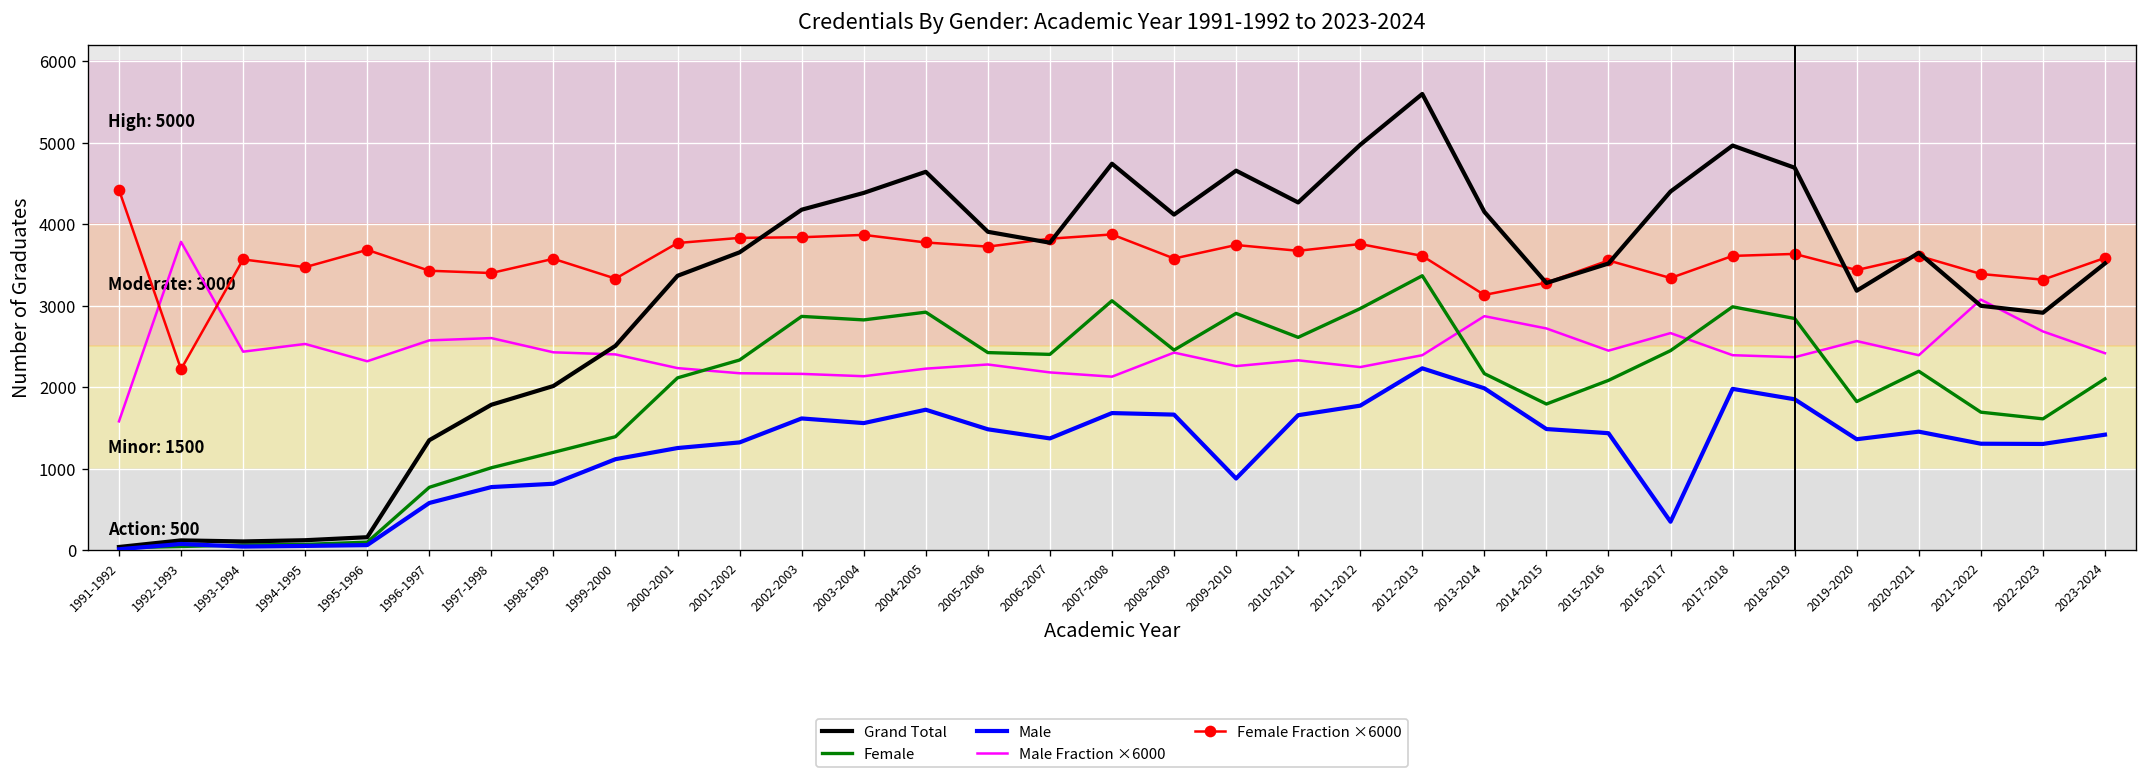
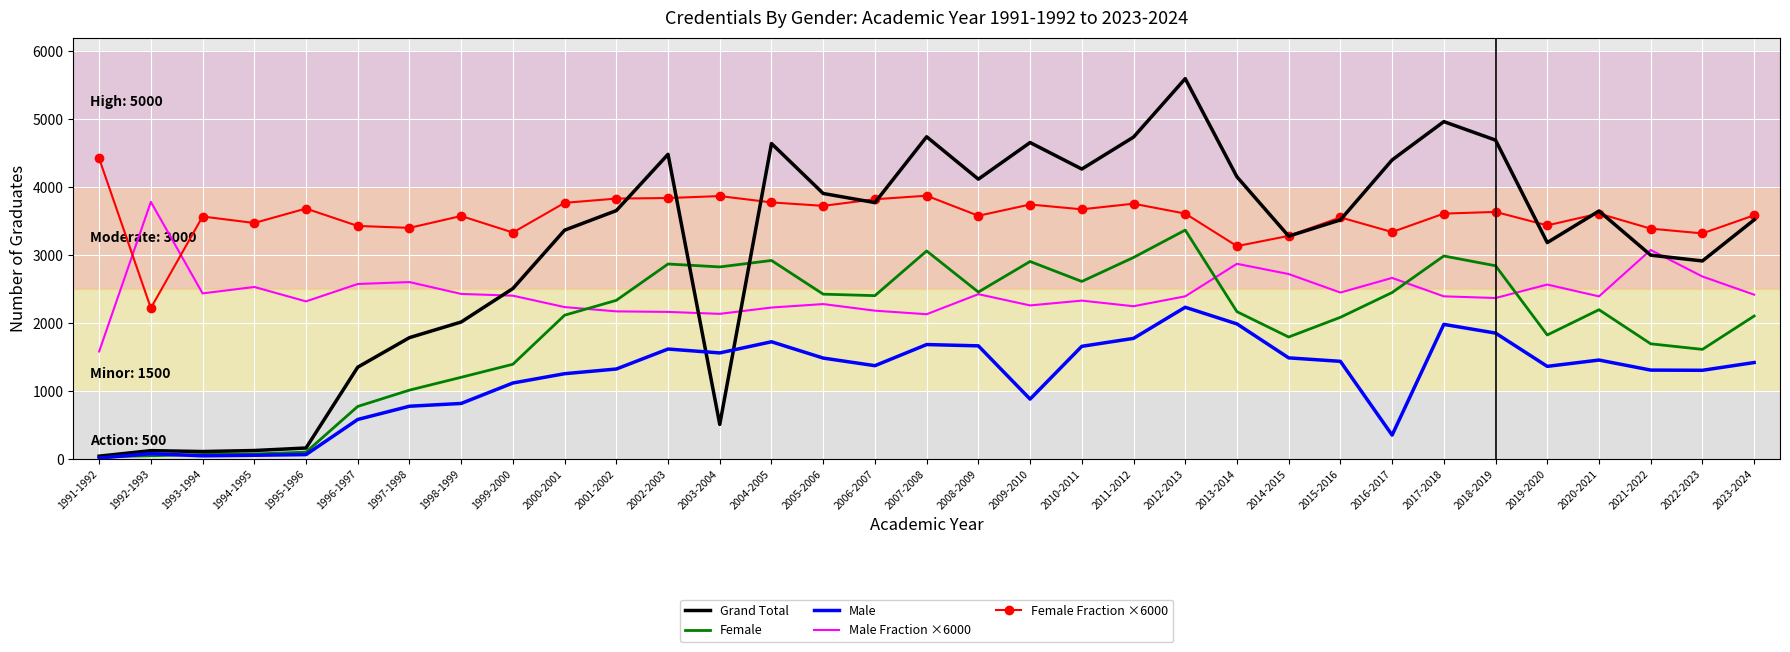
  {
    "Grand Total": {
      "1993-1994": 100,
      "1994-1995": 100,
      "1995-1996": 200,
      "1996-1997": 1300,
      "1997-1998": 1800,
      "1998-1999": 2000,
      "1999-2000": 2500,
      "2000-2001": 3400,
      "2001-2002": 3700,
-     "2002-2003": 4200,
-     "2003-2004": 4400,
+     "2002-2003": 4500,
+     "2003-2004": 500,
      "2004-2005": 4600,
      "2005-2006": 3900,
      "2006-2007": 3800,
      "2007-2008": 4700,
      "2008-2009": 4100,
      "2009-2010": 4700,
      "2010-2011": 4300,
-     "2011-2012": 5000,
+     "2011-2012": 4700,
      "2012-2013": 5600,
      "2013-2014": 4200,
      "2016-2017": 4400,
      "2017-2018": 5000,
      "2018-2019": 4700,
      "2019-2020": 3200,
      "2021-2022": 3000,
      "2022-2023": 2900,
      "2023-2024": 3500
    },
    "Female": {
      "1996-1997": 800,
      "1997-1998": 1000,
      "1998-1999": 1200,
      "1999-2000": 1400,
      "2000-2001": 2100,
      "2001-2002": 2300,
      "2002-2003": 2900,
      "2003-2004": 2800,
      "2004-2005": 2900,
      "2005-2006": 2400,
      "2006-2007": 2400,
      "2007-2008": 3100,
      "2009-2010": 2900,
      "2010-2011": 2600,
      "2011-2012": 3000,
      "2012-2013": 3400,
      "2013-2014": 2200,
      "2014-2015": 1800,
      "2015-2016": 2100,
      "2016-2017": 2400,
      "2017-2018": 3000,
      "2018-2019": 2800,
      "2019-2020": 1800,
      "2020-2021": 2200,
      "2021-2022": 1700,
      "2022-2023": 1600,
      "2023-2024": 2100
    },
    "Male": {
      "1996-1997": 600,
      "1997-1998": 800,
      "1998-1999": 800,
      "1999-2000": 1100,
      "2000-2001": 1300,
      "2001-2002": 1300,
      "2002-2003": 1600,
      "2003-2004": 1600,
      "2004-2005": 1700,
      "2005-2006": 1500,
      "2006-2007": 1400,
      "2007-2008": 1700,
      "2008-2009": 1700,
      "2009-2010": 900,
      "2010-2011": 1700,
      "2011-2012": 1800,
      "2012-2013": 2200,
      "2013-2014": 2000,
      "2014-2015": 1500,
      "2015-2016": 1400,
      "2016-2017": 300,
      "2017-2018": 2000,
      "2018-2019": 1900,
      "2019-2020": 1400,
      "2020-2021": 1500,
      "2021-2022": 1300,
      "2022-2023": 1300,
      "2023-2024": 1400
    },
    "Male Fraction ×6000": {
      "1992-1993": 3800,
      "1993-1994": 2400,
      "1994-1995": 2500,
      "1995-1996": 2300,
      "1996-1997": 2600,
      "1997-1998": 2600,
      "1998-1999": 2400,
      "1999-2000": 2400,
      "2000-2001": 2200,
      "2001-2002": 2200,
      "2002-2003": 2200,
      "2003-2004": 2100,
      "2004-2005": 2200,
      "2005-2006": 2300,
      "2006-2007": 2200,
      "2007-2008": 2100,
      "2009-2010": 2300,
      "2010-2011": 2300,
      "2011-2012": 2200,
      "2012-2013": 2400,
      "2013-2014": 2900,
      "2014-2015": 2700,
      "2015-2016": 2400,
      "2016-2017": 2700,
      "2017-2018": 2400,
      "2018-2019": 2400,
      "2019-2020": 2600,
      "2020-2021": 2400,
      "2021-2022": 3100,
      "2022-2023": 2700,
      "2023-2024": 2400
    },
    "Female Fraction ×6000": {
      "1991-1992": 4400,
      "1992-1993": 2200,
      "1994-1995": 3500,
      "1995-1996": 3700,
      "1996-1997": 3400,
      "1997-1998": 3400,
      "1998-1999": 3600,
      "1999-2000": 3300,
      "2000-2001": 3800,
      "2001-2002": 3800,
      "2002-2003": 3800,
      "2003-2004": 3900,
      "2004-2005": 3800,
      "2005-2006": 3700,
      "2006-2007": 3800,
      "2007-2008": 3900,
      "2008-2009": 3600,
      "2009-2010": 3700,
      "2010-2011": 3700,
      "2011-2012": 3800,
      "2012-2013": 3600,
      "2013-2014": 3100,
      "2016-2017": 3300,
      "2017-2018": 3600,
      "2018-2019": 3600,
      "2019-2020": 3400,
      "2021-2022": 3400,
      "2022-2023": 3300,
      "2023-2024": 3600
    }
  }
